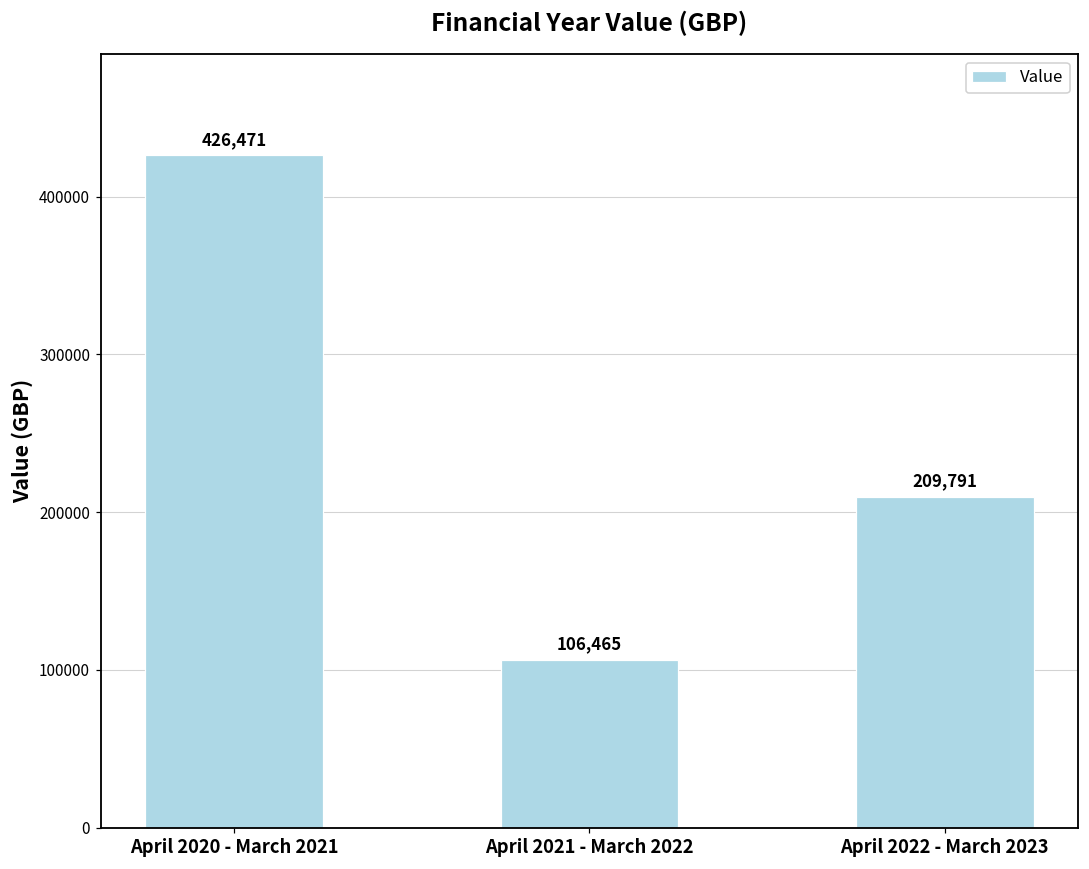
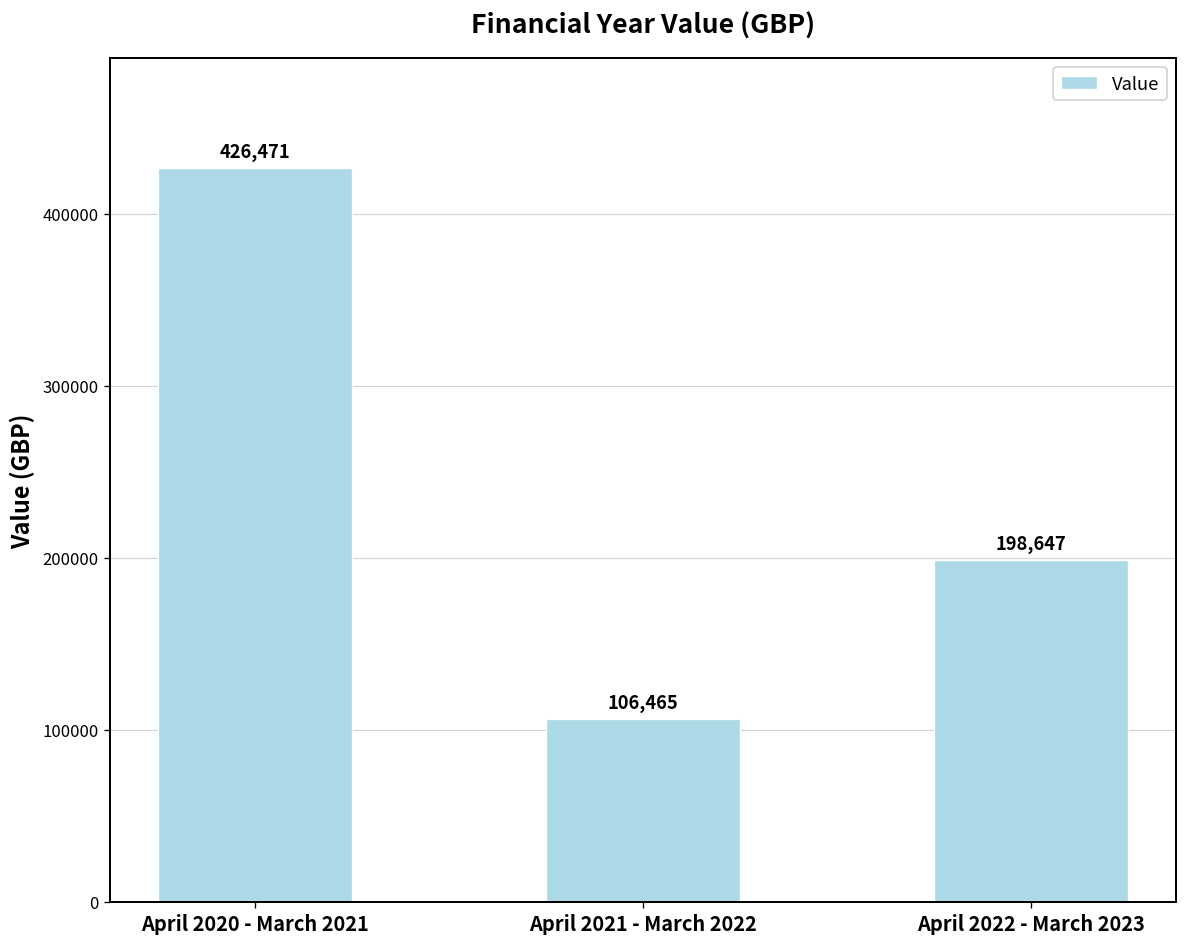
  {
    "April 2020 - March 2021": "426,471",
    "April 2021 - March 2022": "106,465",
-   "April 2022 - March 2023": "209,791"
+   "April 2022 - March 2023": "198,647"
  }
